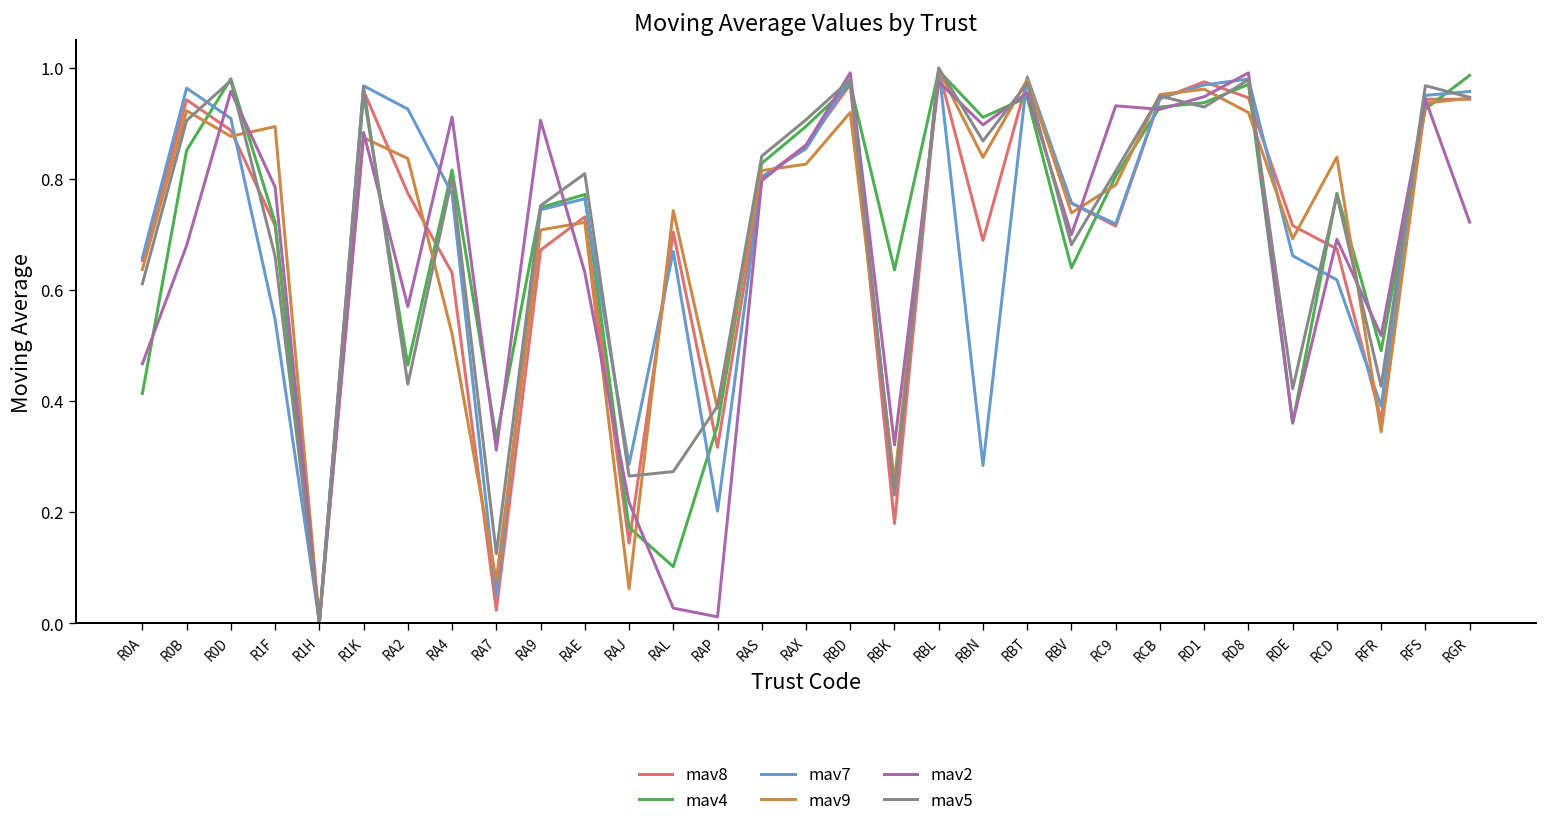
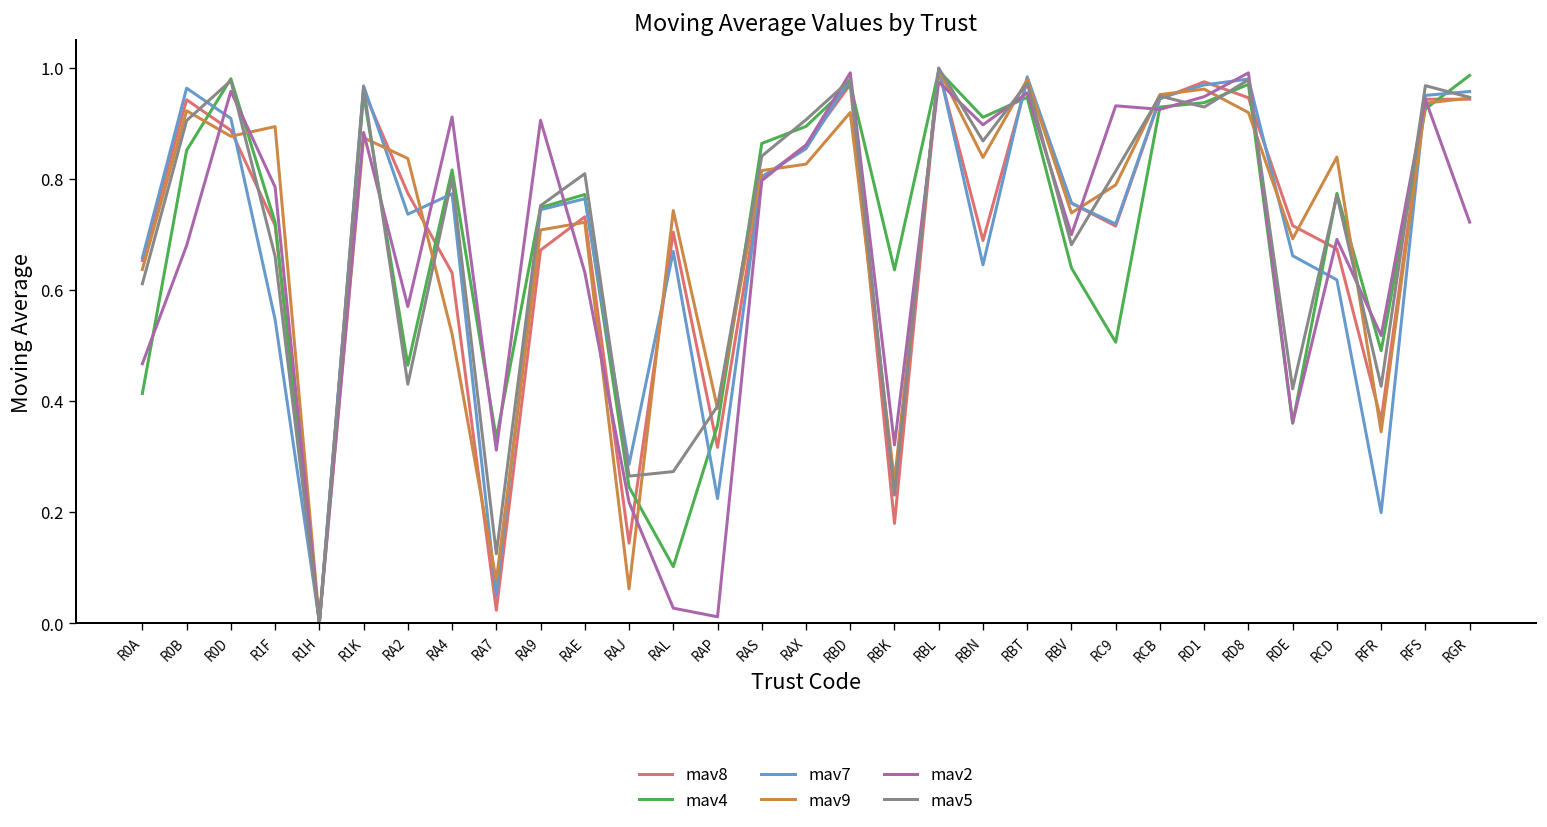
  {
    "mav4": {
      "R0A": 0.41,
      "R0B": 0.85,
      "R1F": 0.72,
      "R1K": 0.95,
      "RA2": 0.46,
      "RA4": 0.82,
      "RA7": 0.33,
      "RAE": 0.77,
-     "RAJ": 0.17,
+     "RAJ": 0.25,
      "RAL": 0.10,
      "RAP": 0.36,
-     "RAS": 0.83,
+     "RAS": 0.86,
      "RAX": 0.90,
      "RBK": 0.64,
      "RBN": 0.91,
      "RBT": 0.95,
      "RBV": 0.64,
-     "RC9": 0.81,
+     "RC9": 0.51,
      "RD1": 0.94,
      "RD8": 0.97,
      "RFR": 0.49,
      "RFS": 0.93,
      "RGR": 0.99
    },
    "mav7": {
      "R0B": 0.96,
      "R0D": 0.91,
      "R1F": 0.55,
-     "RA2": 0.93,
+     "RA2": 0.74,
      "RA4": 0.77,
      "RA7": 0.05,
      "RAE": 0.76,
      "RAJ": 0.29,
      "RAL": 0.67,
-     "RAP": 0.20,
+     "RAP": 0.22,
      "RAX": 0.85,
      "RBK": 0.24,
-     "RBN": 0.28,
+     "RBN": 0.65,
      "RD1": 0.97,
      "RDE": 0.66,
      "RCD": 0.62,
-     "RFR": 0.39,
+     "RFR": 0.20,
      "RFS": 0.95,
      "RGR": 0.96
    }
  }
